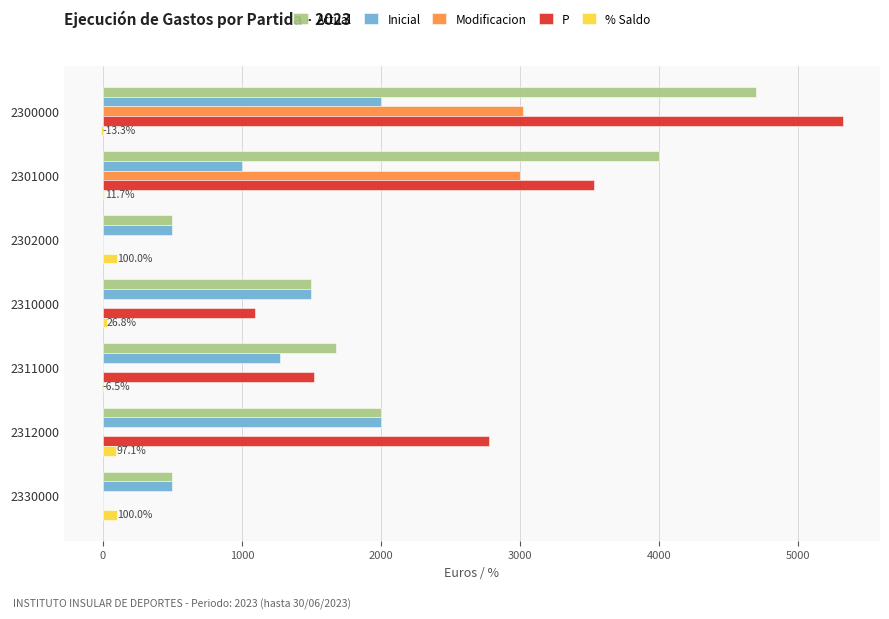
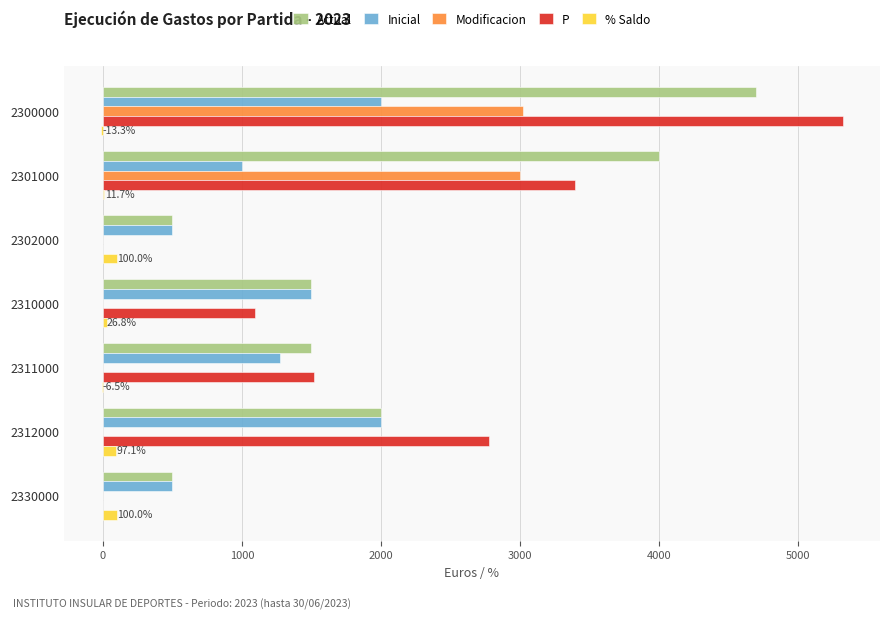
  {
    "Actual": {
      "2300000": "4700",
      "2301000": "4000",
      "2302000": "500",
      "2310000": "1500",
-     "2311000": "1680",
+     "2311000": "1500",
      "2312000": "2000",
      "2330000": "500"
    },
    "Inicial": {
      "2300000": "2000",
      "2301000": "1000",
      "2302000": "500",
      "2310000": "1500",
      "2311000": "1280",
      "2312000": "2000",
      "2330000": "500"
    },
    "Modificacion": {
      "2300000": "3020",
      "2301000": "3000",
      "2302000": "0",
      "2310000": "0",
      "2311000": "0",
      "2312000": "0",
      "2330000": "0"
    },
    "P": {
      "2300000": "5320",
-     "2301000": "3530",
+     "2301000": "3400",
      "2302000": "0",
      "2310000": "1100",
      "2311000": "1520",
      "2312000": "2780",
      "2330000": "0"
    },
    "% Saldo": {
      "2300000": "-13.3%",
      "2301000": "11.7%",
      "2302000": "100.0%",
      "2310000": "26.8%",
      "2311000": "-6.5%",
      "2312000": "97.1%",
      "2330000": "100.0%"
    }
  }
